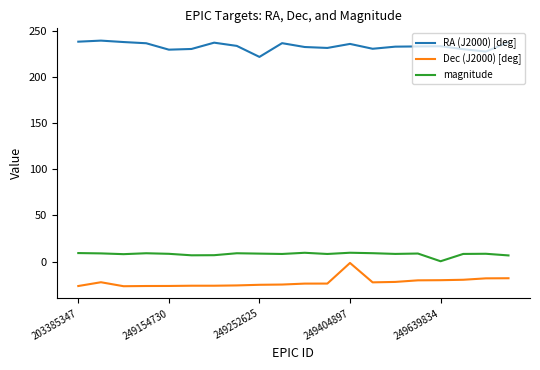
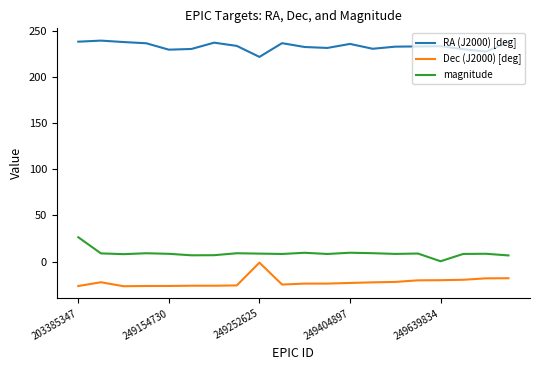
  {
    "RA (J2000) [deg]": {
      "203385347": 240,
      "249154730": 230,
      "249252625": 220,
      "249404897": 240
    },
    "Dec (J2000) [deg]": {
      "203385347": -30,
      "249154730": -30,
-     "249252625": -20,
-     "249404897": 0,
+     "249252625": 0,
+     "249404897": -20,
      "249639834": -20
    },
    "magnitude": {
-     "203385347": 10,
+     "203385347": 30,
      "249154730": 10,
      "249252625": 10,
      "249404897": 10,
      "249639834": 0
    }
  }
